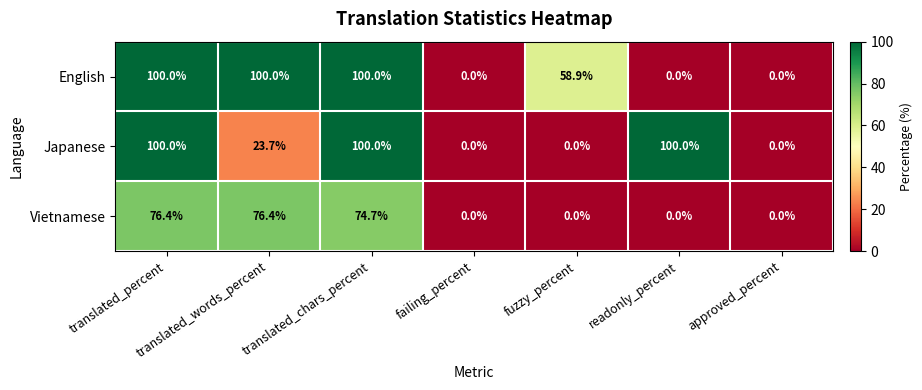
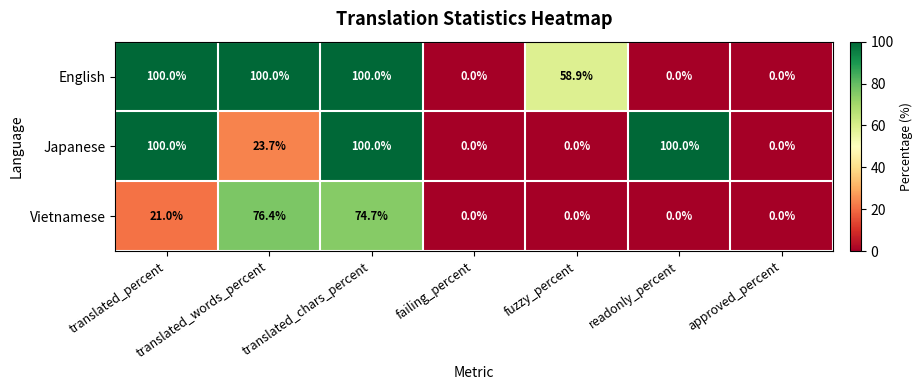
  {
    "English": {
      "translated_percent": "100.0%",
      "translated_words_percent": "100.0%",
      "translated_chars_percent": "100.0%",
      "failing_percent": "0.0%",
      "fuzzy_percent": "58.9%",
      "readonly_percent": "0.0%",
      "approved_percent": "0.0%"
    },
    "Japanese": {
      "translated_percent": "100.0%",
      "translated_words_percent": "23.7%",
      "translated_chars_percent": "100.0%",
      "failing_percent": "0.0%",
      "fuzzy_percent": "0.0%",
      "readonly_percent": "100.0%",
      "approved_percent": "0.0%"
    },
    "Vietnamese": {
-     "translated_percent": "76.4%",
+     "translated_percent": "21.0%",
      "translated_words_percent": "76.4%",
      "translated_chars_percent": "74.7%",
      "failing_percent": "0.0%",
      "fuzzy_percent": "0.0%",
      "readonly_percent": "0.0%",
      "approved_percent": "0.0%"
    }
  }
